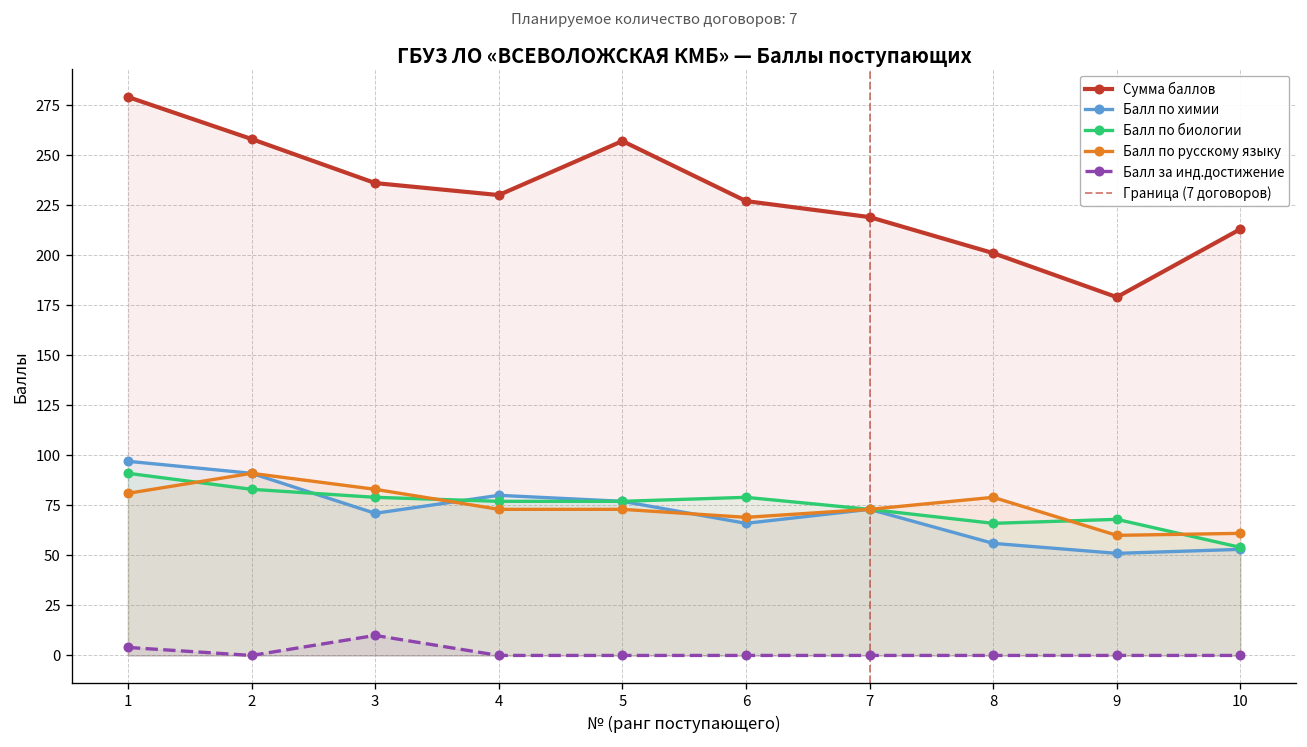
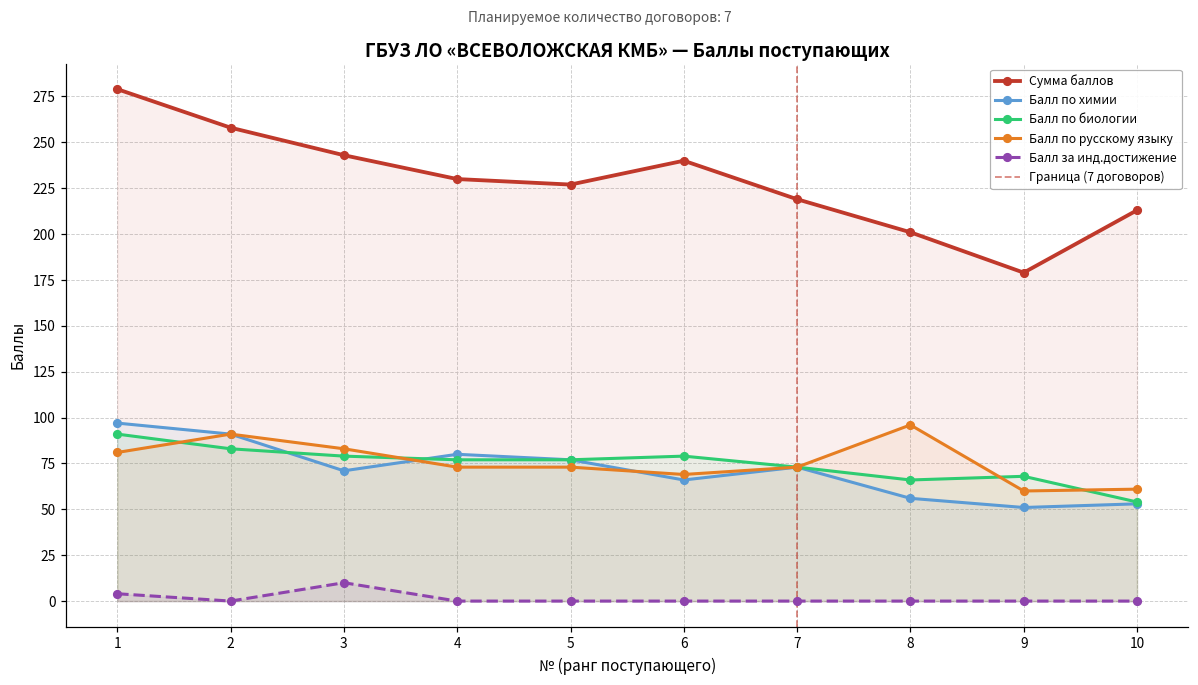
  {
    "Сумма баллов": {
      "1": 279,
      "2": 258,
-     "3": 236,
+     "3": 243,
      "4": 230,
-     "5": 257,
-     "6": 227,
+     "5": 227,
+     "6": 240,
      "7": 219,
      "8": 201,
      "9": 179,
      "10": 213
    },
    "Балл по химии": {
      "1": 97,
      "3": 71,
      "4": 80,
      "6": 66,
      "8": 56,
      "9": 51
    },
    "Балл по биологии": {
      "1": 91,
      "2": 83,
      "3": 79,
      "4": 77,
      "6": 79,
      "8": 66,
      "9": 68
    },
    "Балл по русскому языку": {
      "1": 81,
      "3": 83,
      "4": 73,
      "5": 73,
      "6": 69,
-     "8": 79,
+     "8": 96,
      "9": 60,
      "10": 61
    },
    "Балл за инд.достижение": {
      "1": 4,
      "2": 0,
      "3": 10,
      "4": 0,
      "5": 0,
      "6": 0,
      "7": 0,
      "8": 0,
      "9": 0,
      "10": 0
    }
  }
